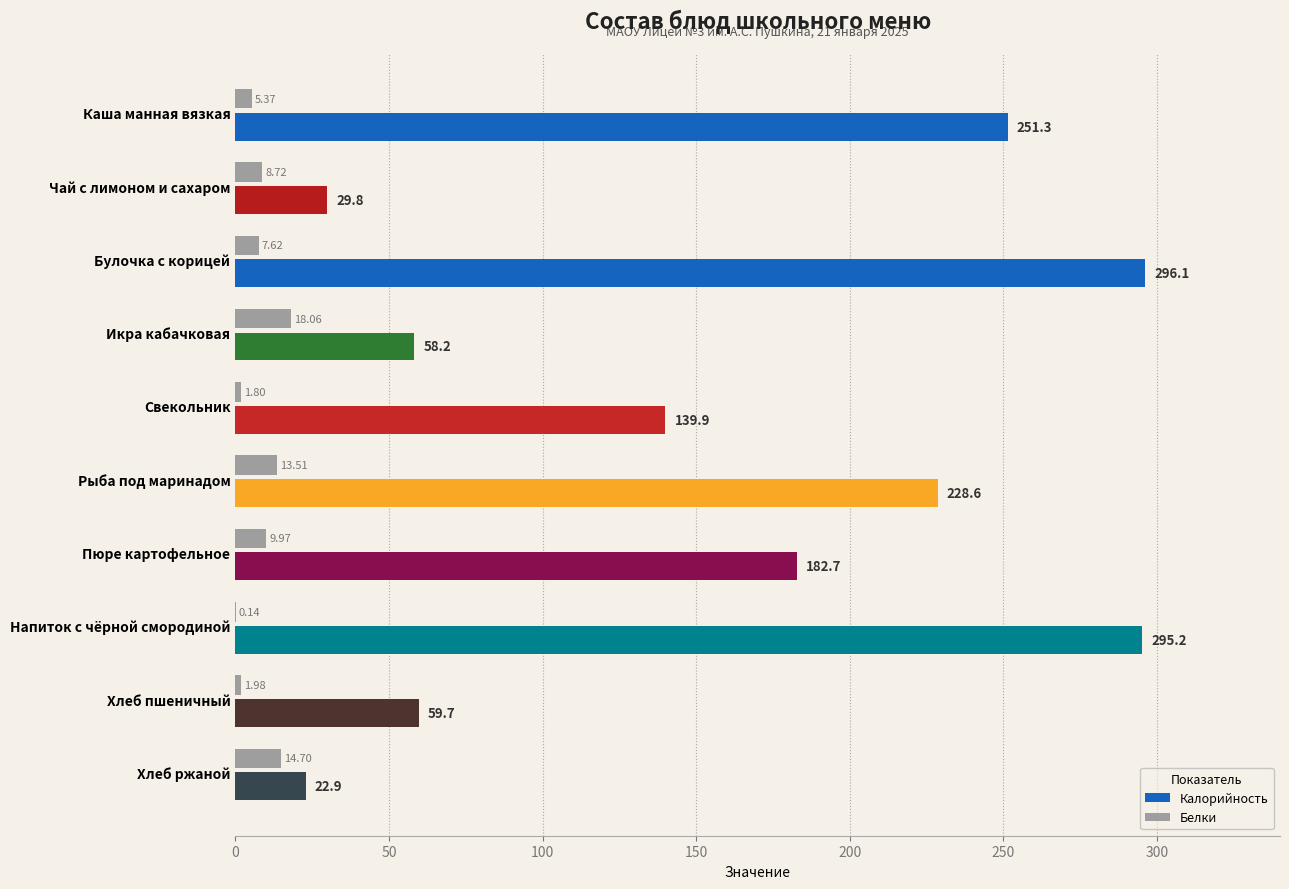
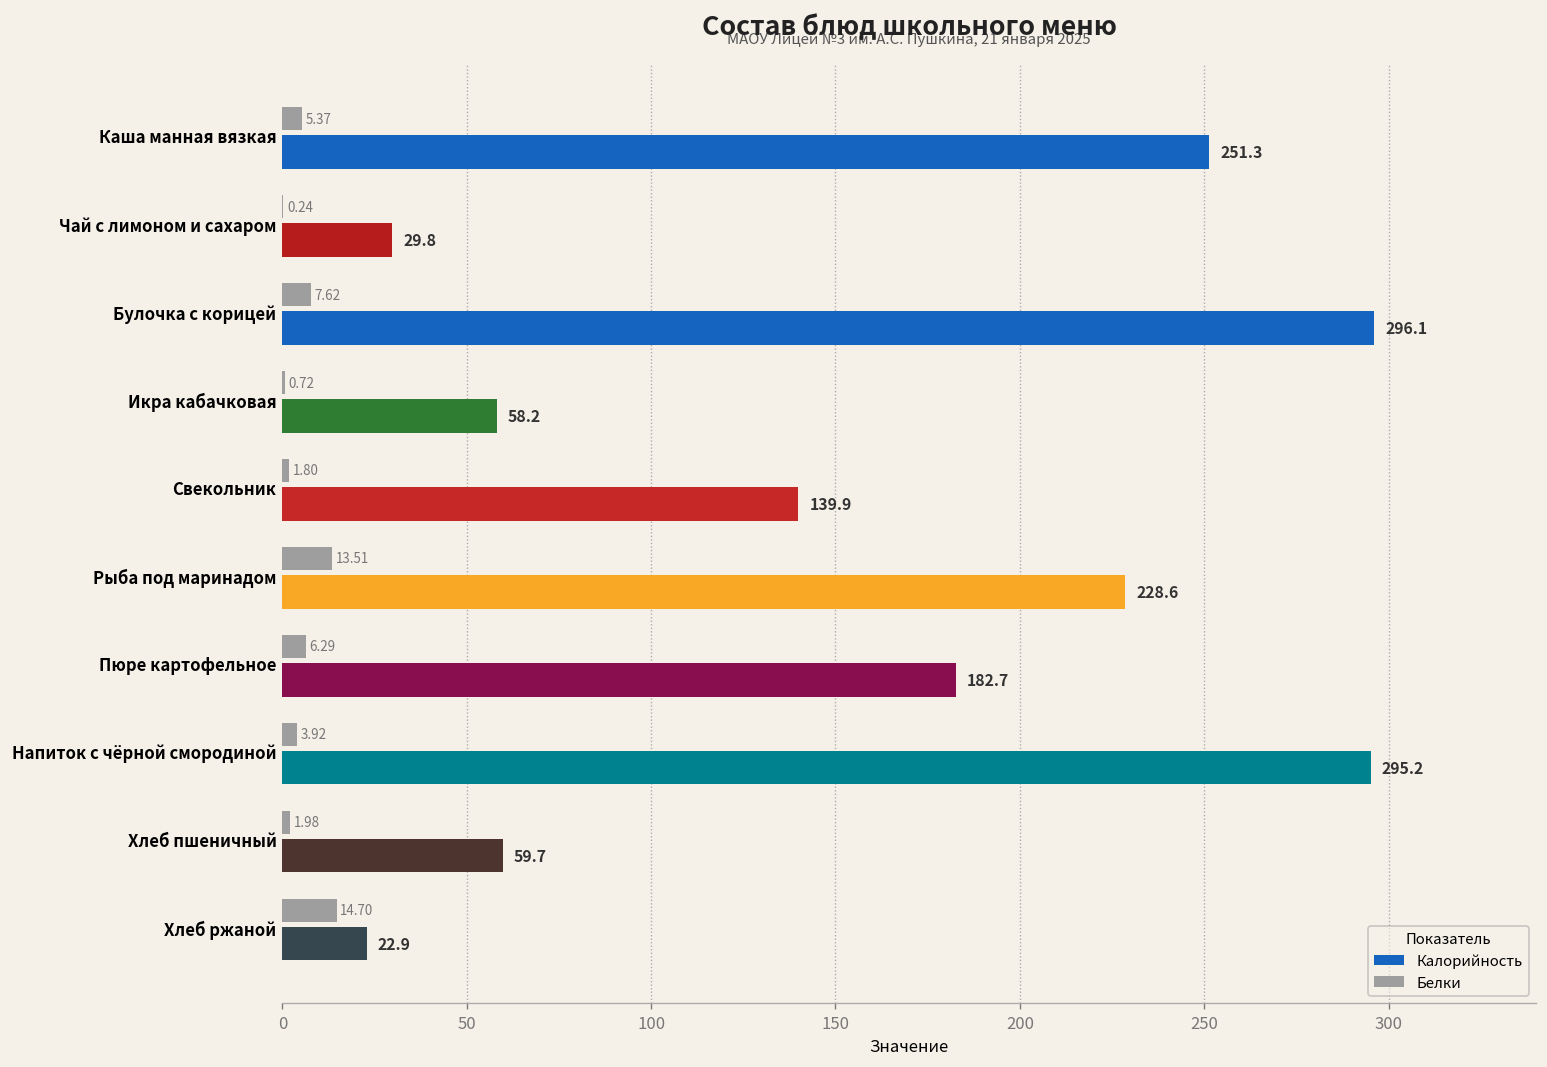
  {
    "Калорийность": {
      "Каша манная вязкая": 251.3,
      "Чай с лимоном и сахаром": 29.8,
      "Булочка с корицей": 296.1,
      "Икра кабачковая": 58.2,
      "Свекольник": 139.9,
      "Рыба под маринадом": 228.6,
      "Пюре картофельное": 182.7,
      "Напиток с чёрной смородиной": 295.2,
      "Хлеб пшеничный": 59.7,
      "Хлеб ржаной": 22.9
    },
    "Белки": {
      "Каша манная вязкая": 5.37,
-     "Чай с лимоном и сахаром": 8.72,
+     "Чай с лимоном и сахаром": 0.24,
      "Булочка с корицей": 7.62,
-     "Икра кабачковая": 18.06,
+     "Икра кабачковая": 0.72,
      "Свекольник": 1.80,
      "Рыба под маринадом": 13.51,
-     "Пюре картофельное": 9.97,
-     "Напиток с чёрной смородиной": 0.14,
+     "Пюре картофельное": 6.29,
+     "Напиток с чёрной смородиной": 3.92,
      "Хлеб пшеничный": 1.98,
      "Хлеб ржаной": 14.70
    }
  }
